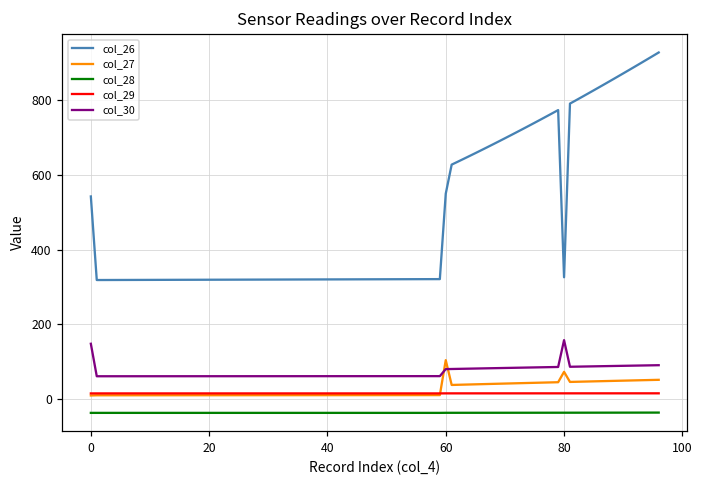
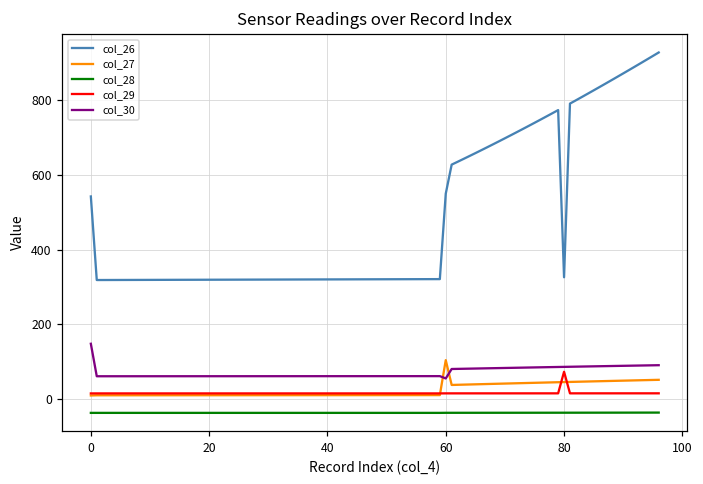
  {
    "col_26": {
      "0": 540,
      "60": 550,
      "80": 330
    },
    "col_27": {
      "60": 100,
-     "80": 70
+     "80": 50
    },
    "col_28": {
      "0": -40,
      "60": -40,
      "80": -40
    },
    "col_29": {
      "60": 20,
-     "80": 20
+     "80": 70
    },
    "col_30": {
      "0": 150,
-     "60": 80,
-     "80": 160
+     "60": 60,
+     "80": 90
    }
  }
